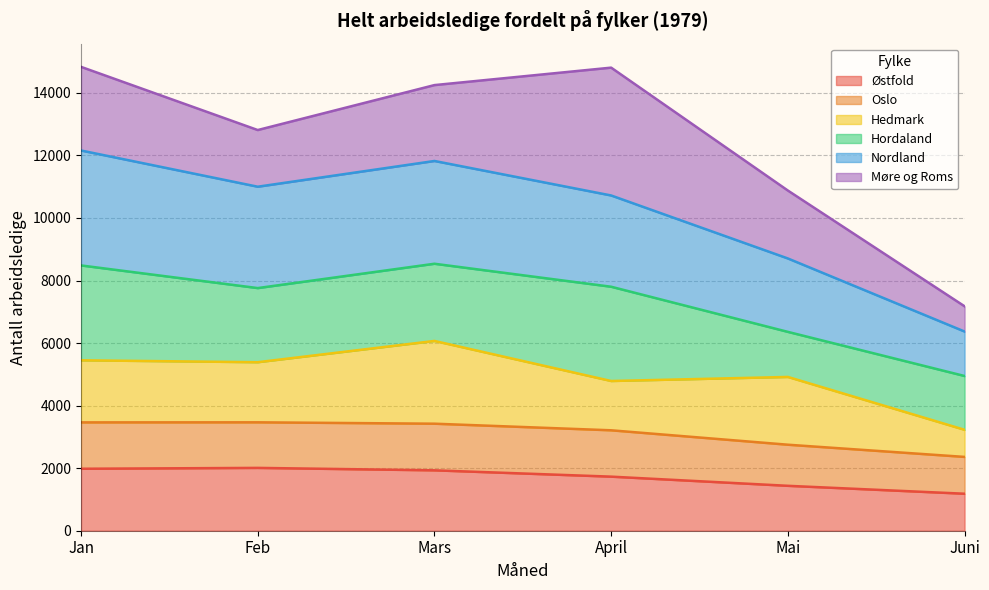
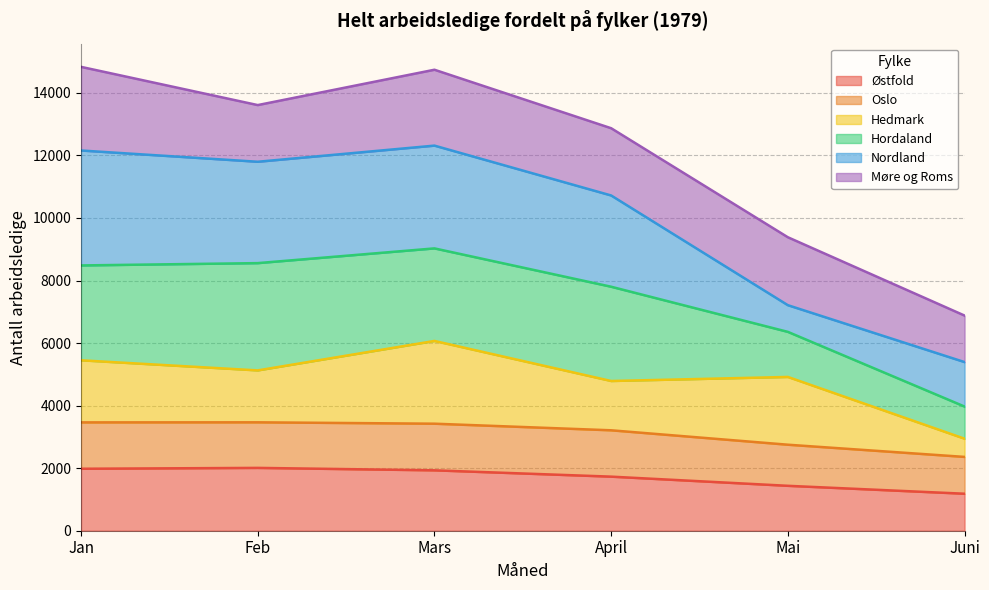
  {
    "Hedmark": {
      "Jan": 2000,
-     "Feb": 1900,
+     "Feb": 1700,
      "Mars": 2600,
      "April": 1600,
      "Mai": 2200,
-     "Juni": 900
+     "Juni": 600
    },
    "Hordaland": {
      "Jan": 3000,
-     "Feb": 2400,
-     "Mars": 2500,
+     "Feb": 3400,
+     "Mars": 3000,
      "April": 3000,
      "Mai": 1400,
-     "Juni": 1700
+     "Juni": 1000
    },
    "Nordland": {
      "Jan": 3700,
      "Feb": 3200,
      "Mars": 3300,
      "April": 2900,
-     "Mai": 2300,
+     "Mai": 900,
      "Juni": 1400
    },
    "Møre og Roms": {
      "Jan": 2700,
      "Feb": 1800,
      "Mars": 2400,
-     "April": 4100,
+     "April": 2200,
      "Mai": 2200,
-     "Juni": 800
+     "Juni": 1500
    }
  }
